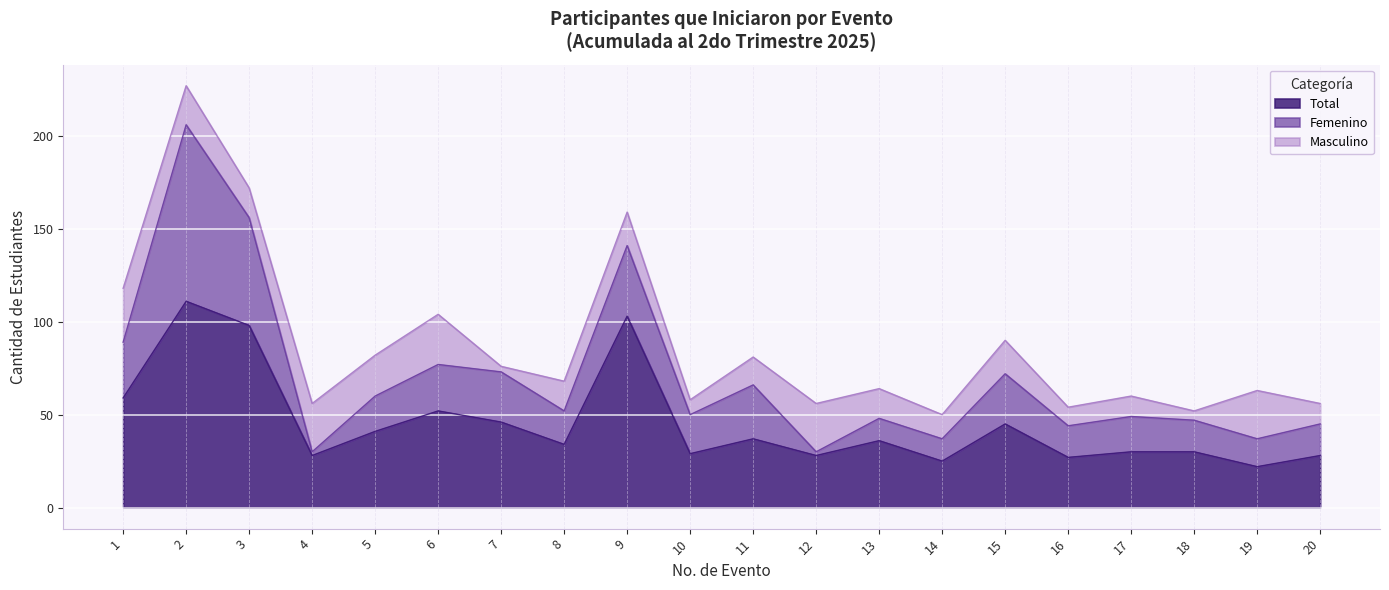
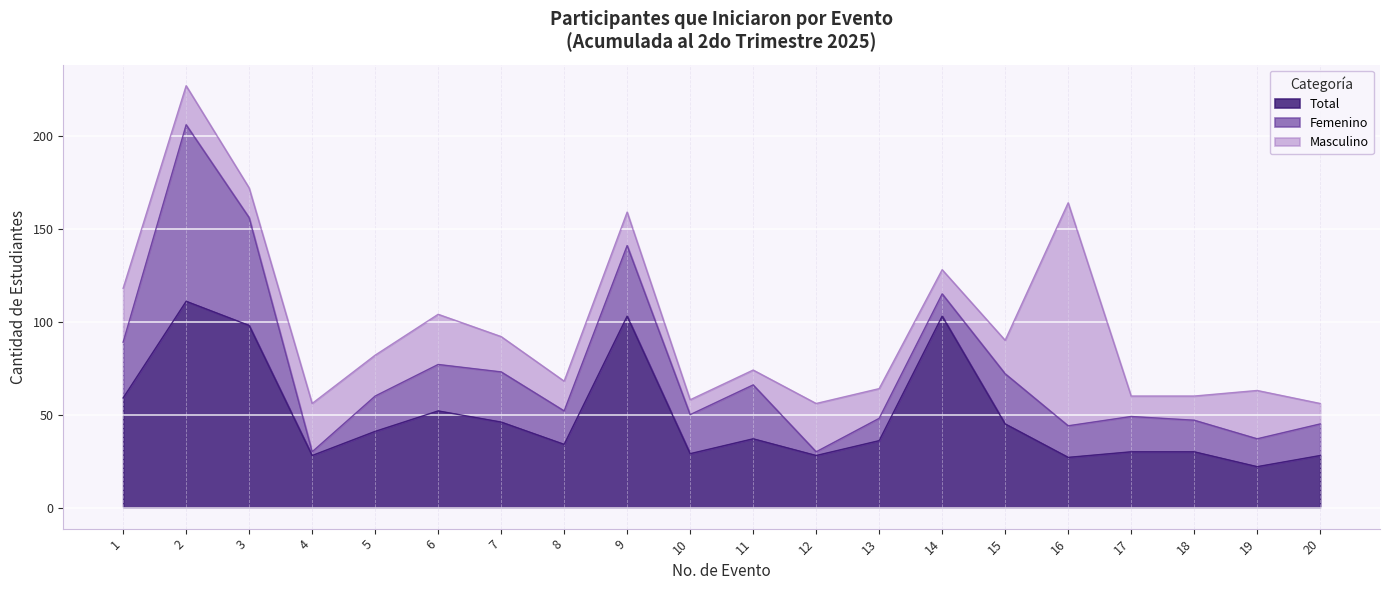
  {
    "Total": {
      "1": 59,
      "2": 111,
      "3": 98,
      "4": 28,
      "5": 41,
      "6": 52,
      "7": 46,
      "8": 34,
      "9": 103,
      "10": 29,
      "11": 37,
      "12": 28,
      "13": 36,
-     "14": 25,
+     "14": 103,
      "15": 45,
      "16": 27,
      "17": 30,
      "18": 30,
      "19": 22,
      "20": 28
    },
    "Femenino": {
      "1": 30,
      "2": 95,
      "3": 58,
      "4": 2,
      "5": 19,
      "6": 25,
      "7": 27,
      "8": 18,
      "9": 38,
      "10": 21,
      "11": 29,
      "12": 2,
      "13": 12,
      "14": 12,
      "15": 27,
      "16": 17,
      "17": 19,
      "18": 17,
      "19": 15,
      "20": 17
    },
    "Masculino": {
      "1": 29,
      "2": 21,
      "3": 16,
      "4": 26,
      "5": 22,
      "6": 27,
-     "7": 3,
+     "7": 19,
      "8": 16,
      "9": 18,
      "10": 8,
-     "11": 15,
+     "11": 8,
      "12": 26,
      "13": 16,
      "14": 13,
      "15": 18,
-     "16": 10,
+     "16": 120,
      "17": 11,
-     "18": 5,
+     "18": 13,
      "19": 26,
      "20": 11
    }
  }
